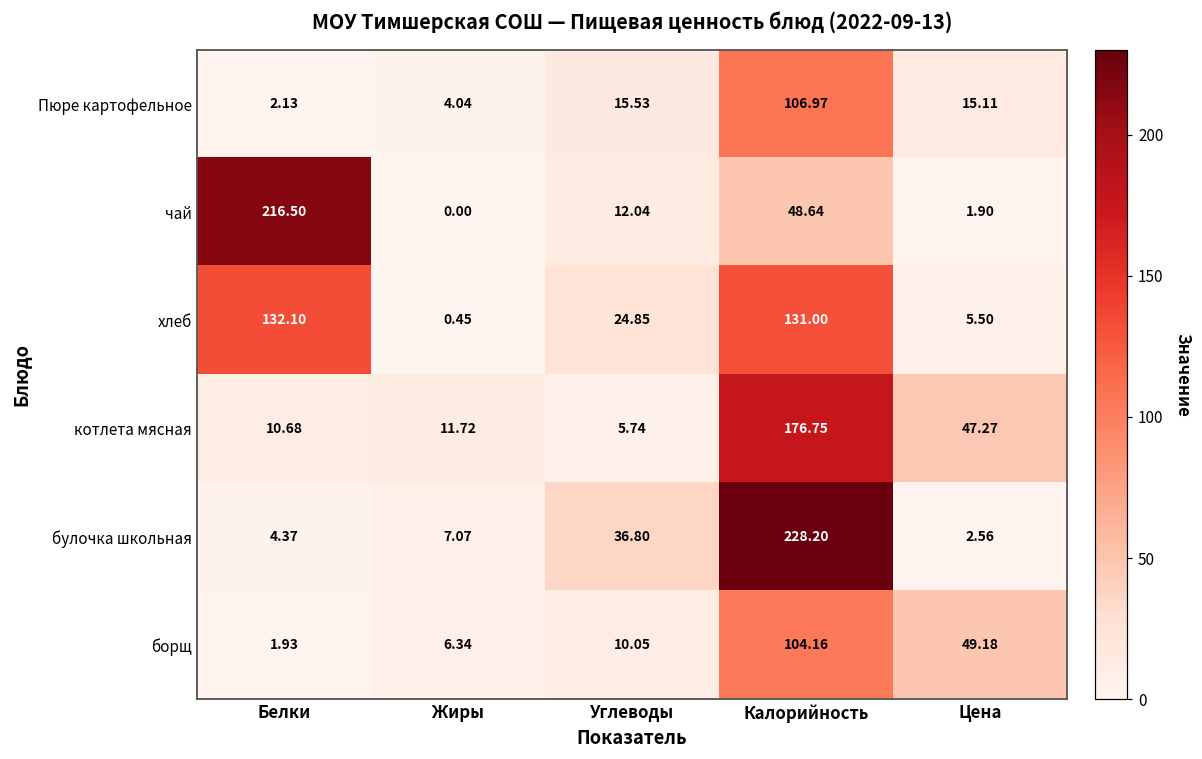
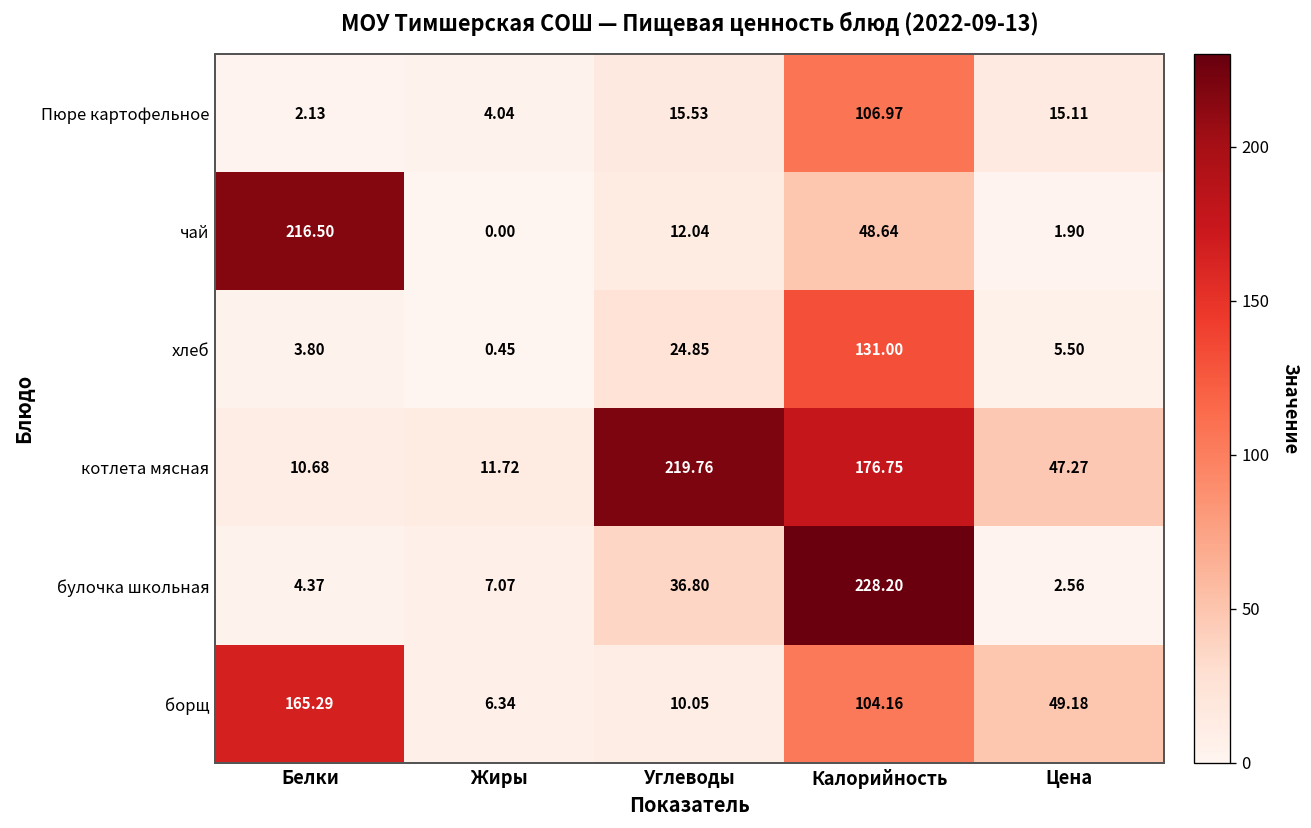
  {
    "Пюре картофельное": {
      "Белки": 2.13,
      "Жиры": 4.04,
      "Углеводы": 15.53,
      "Калорийность": 106.97,
      "Цена": 15.11
    },
    "чай": {
      "Белки": 216.50,
      "Жиры": 0.00,
      "Углеводы": 12.04,
      "Калорийность": 48.64,
      "Цена": 1.90
    },
    "хлеб": {
-     "Белки": 132.10,
+     "Белки": 3.80,
      "Жиры": 0.45,
      "Углеводы": 24.85,
      "Калорийность": 131.00,
      "Цена": 5.50
    },
    "котлета мясная": {
      "Белки": 10.68,
      "Жиры": 11.72,
-     "Углеводы": 5.74,
+     "Углеводы": 219.76,
      "Калорийность": 176.75,
      "Цена": 47.27
    },
    "булочка школьная": {
      "Белки": 4.37,
      "Жиры": 7.07,
      "Углеводы": 36.80,
      "Калорийность": 228.20,
      "Цена": 2.56
    },
    "борщ": {
-     "Белки": 1.93,
+     "Белки": 165.29,
      "Жиры": 6.34,
      "Углеводы": 10.05,
      "Калорийность": 104.16,
      "Цена": 49.18
    }
  }
